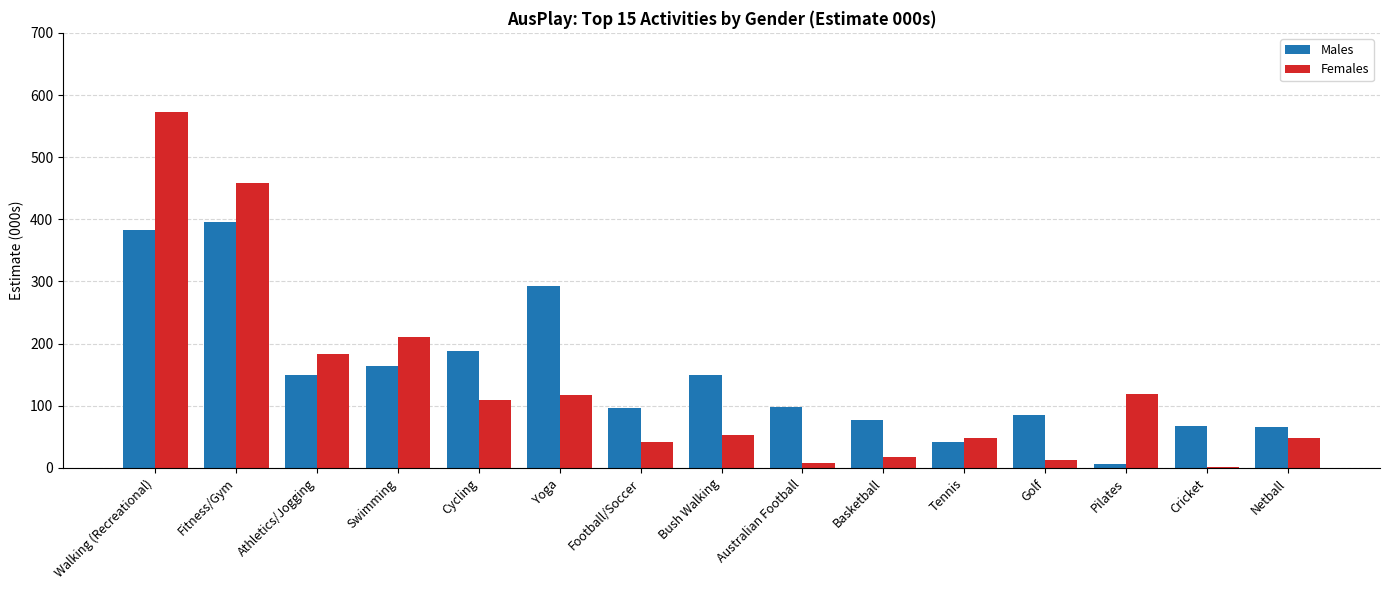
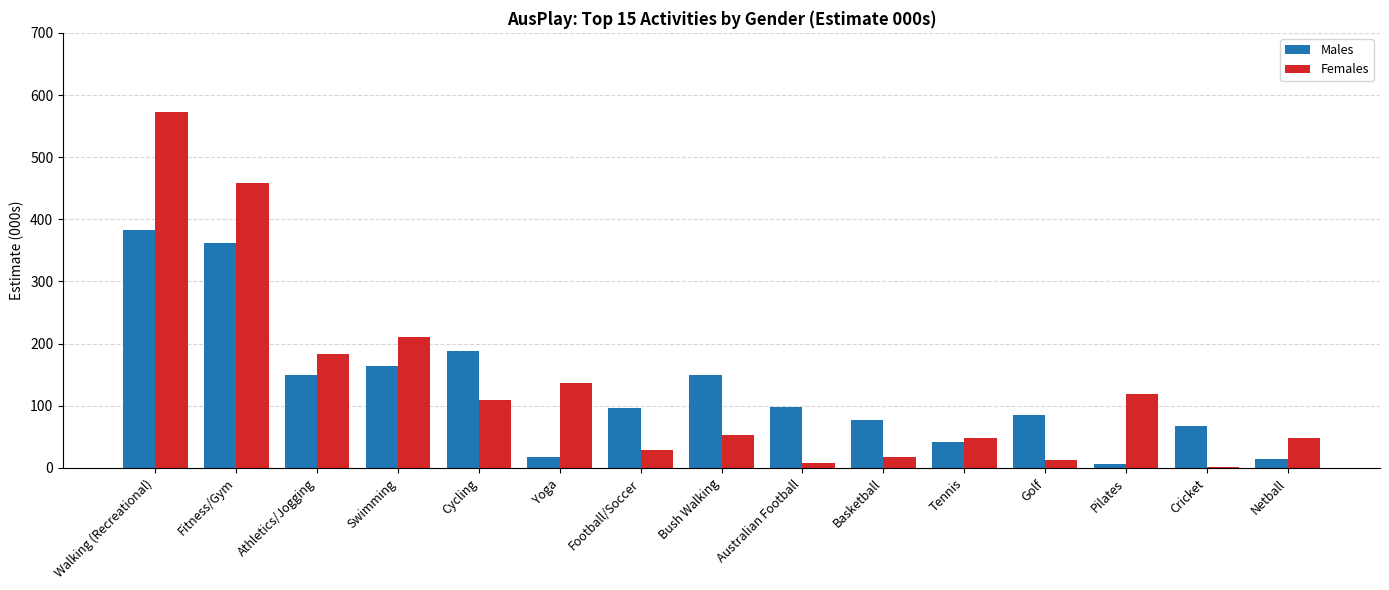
  {
    "Males": {
      "Walking (Recreational)": 380,
-     "Fitness/Gym": 400,
+     "Fitness/Gym": 360,
      "Athletics/Jogging": 150,
      "Swimming": 160,
      "Cycling": 190,
-     "Yoga": 290,
+     "Yoga": 20,
      "Football/Soccer": 100,
      "Bush Walking": 150,
      "Australian Football": 100,
      "Basketball": 80,
      "Tennis": 40,
      "Golf": 90,
      "Pilates": 10,
      "Cricket": 70,
-     "Netball": 70
+     "Netball": 10
    },
    "Females": {
      "Walking (Recreational)": 570,
      "Fitness/Gym": 460,
      "Athletics/Jogging": 180,
      "Swimming": 210,
      "Cycling": 110,
-     "Yoga": 120,
-     "Football/Soccer": 40,
+     "Yoga": 140,
+     "Football/Soccer": 30,
      "Bush Walking": 50,
      "Australian Football": 10,
      "Basketball": 20,
      "Tennis": 50,
      "Golf": 10,
      "Pilates": 120,
      "Netball": 50
    }
  }
